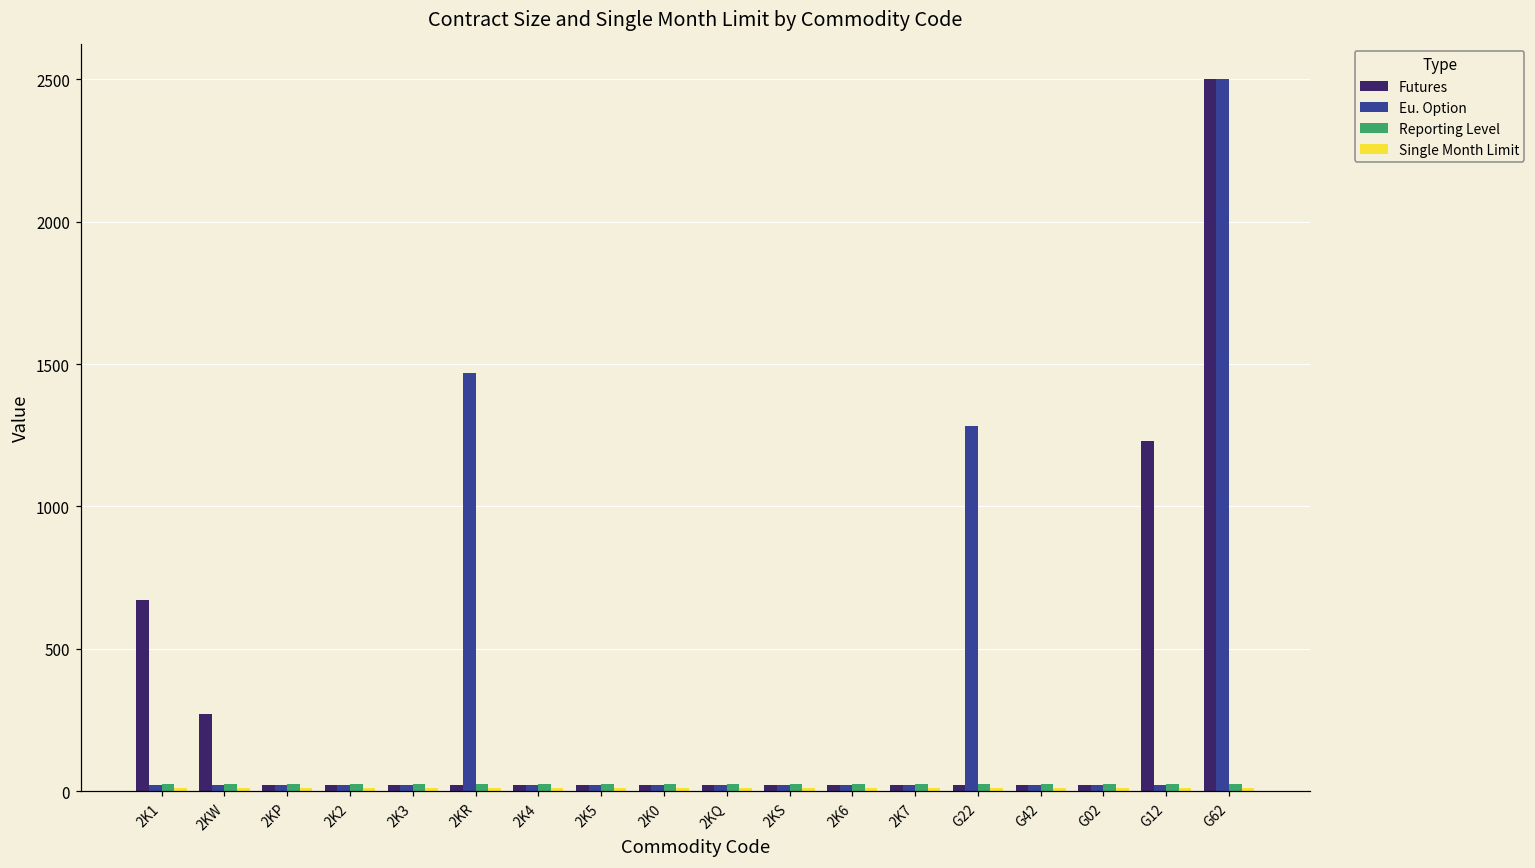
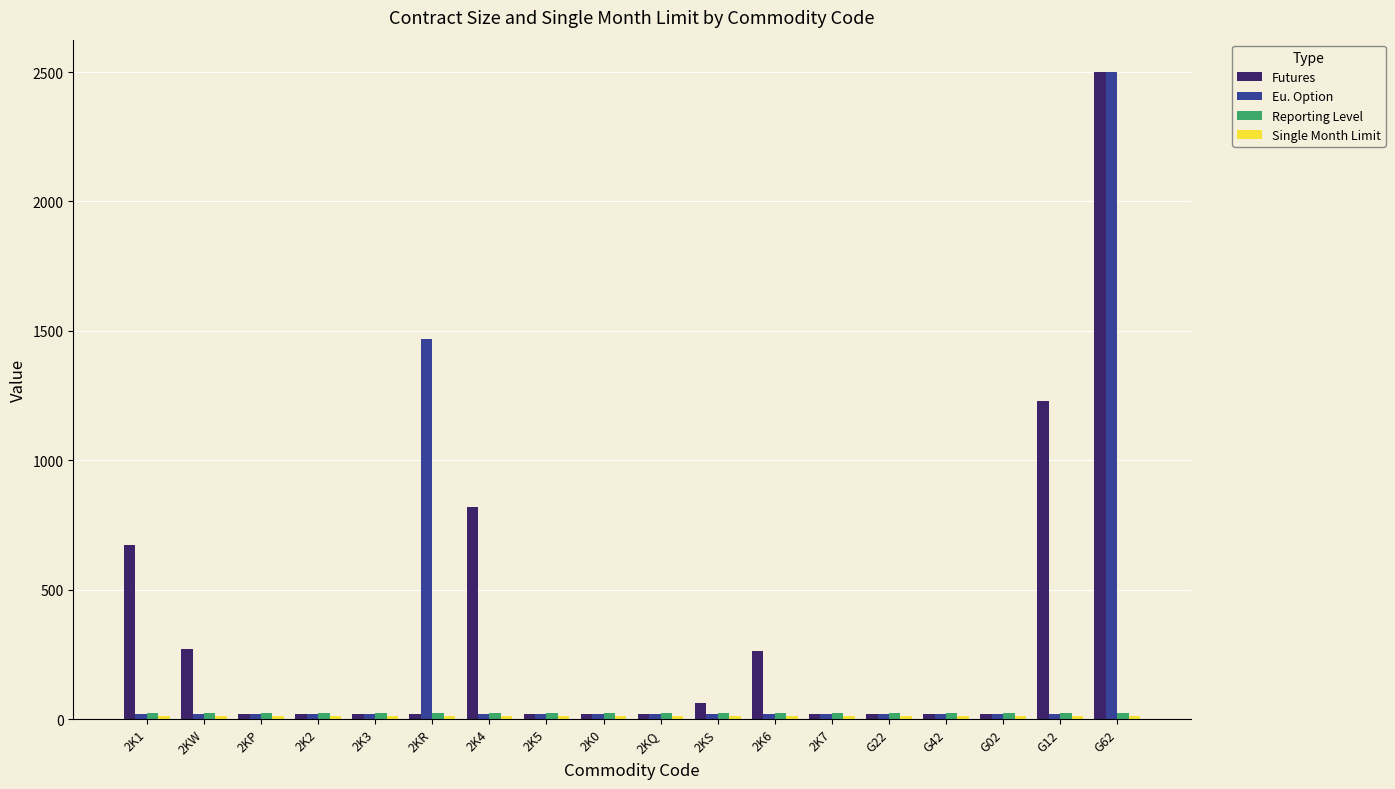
  {
    "Futures": {
      "2K1": 670,
      "2KW": 270,
      "2KP": 20,
      "2K2": 20,
      "2K3": 20,
      "2KR": 20,
-     "2K4": 20,
+     "2K4": 820,
      "2K5": 20,
      "2K0": 20,
      "2KQ": 20,
-     "2KS": 20,
-     "2K6": 20,
+     "2KS": 60,
+     "2K6": 260,
      "2K7": 20,
      "G22": 20,
      "G42": 20,
      "G02": 20,
      "G12": 1230,
      "G62": 2500
    },
    "Eu. Option": {
      "2K1": 20,
      "2KW": 20,
      "2KP": 20,
      "2K2": 20,
      "2K3": 20,
      "2KR": 1470,
      "2K4": 20,
      "2K5": 20,
      "2K0": 20,
      "2KQ": 20,
      "2KS": 20,
      "2K6": 20,
      "2K7": 20,
-     "G22": 1280,
+     "G22": 20,
      "G42": 20,
      "G02": 20,
      "G12": 20,
      "G62": 2500
    },
    "Reporting Level": {
      "2K1": 30,
      "2KW": 30,
      "2KP": 30,
      "2K2": 30,
      "2K3": 30,
      "2KR": 30,
      "2K4": 30,
      "2K5": 30,
      "2K0": 30,
      "2KQ": 30,
      "2KS": 30,
      "2K6": 30,
      "2K7": 30,
      "G22": 30,
      "G42": 30,
      "G02": 30,
      "G12": 30,
      "G62": 30
    },
    "Single Month Limit": {
      "2K1": 10,
      "2KW": 10,
      "2KP": 10,
      "2K2": 10,
      "2K3": 10,
      "2KR": 10,
      "2K4": 10,
      "2K5": 10,
      "2K0": 10,
      "2KQ": 10,
      "2KS": 10,
      "2K6": 10,
      "2K7": 10,
      "G22": 10,
      "G42": 10,
      "G02": 10,
      "G12": 10,
      "G62": 10
    }
  }
